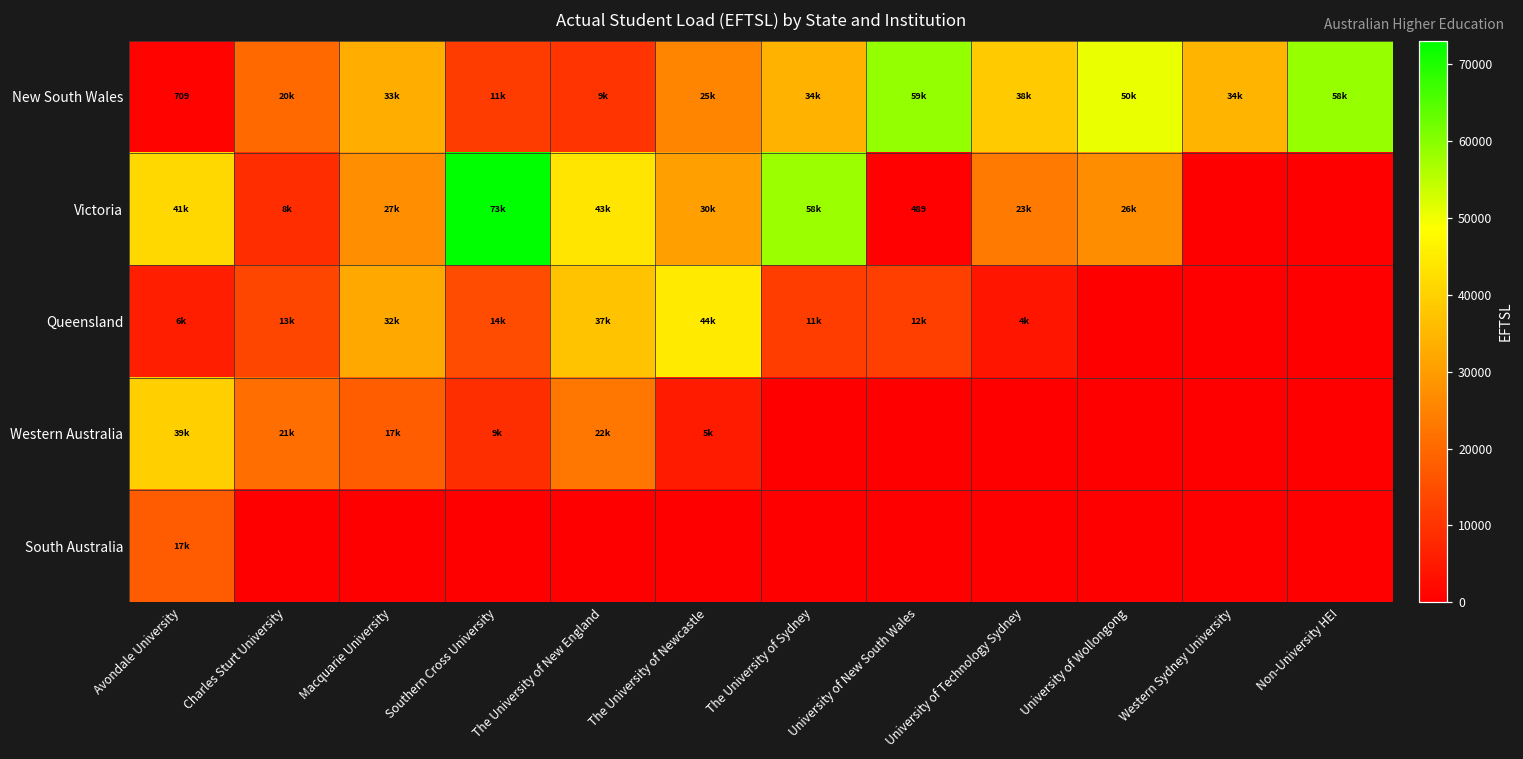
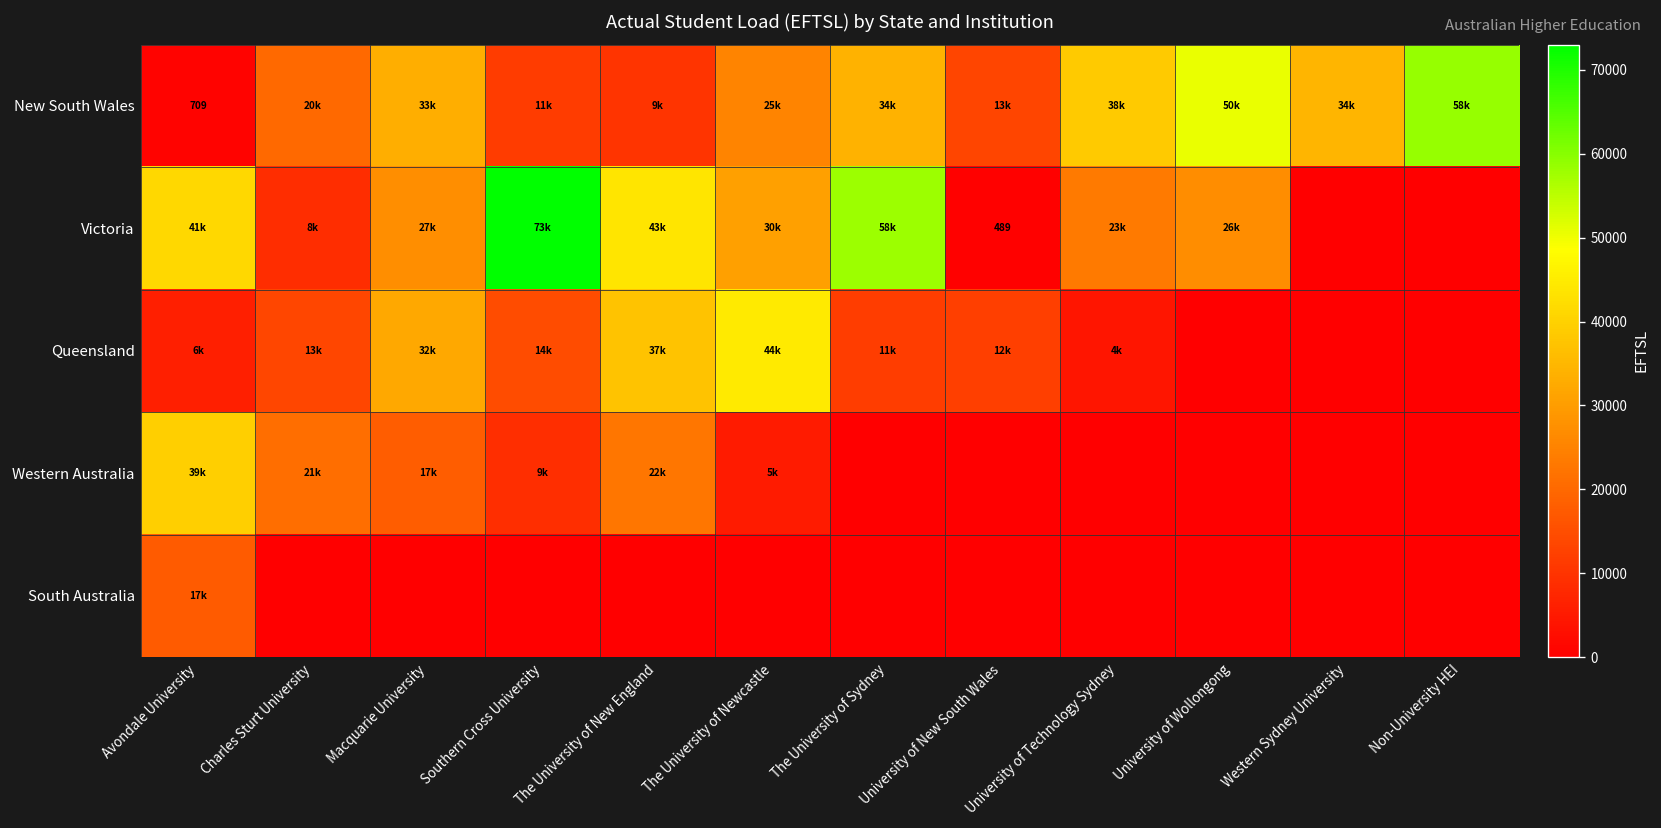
  {
    "New South Wales": {
      "Avondale University": "709",
      "Charles Sturt University": "20k",
      "Macquarie University": "33k",
      "Southern Cross University": "11k",
      "The University of New England": "9k",
      "The University of Newcastle": "25k",
      "The University of Sydney": "34k",
-     "University of New South Wales": "59k",
+     "University of New South Wales": "13k",
      "University of Technology Sydney": "38k",
      "University of Wollongong": "50k",
      "Western Sydney University": "34k",
      "Non-University HEI": "58k"
    },
    "Victoria": {
      "Avondale University": "41k",
      "Charles Sturt University": "8k",
      "Macquarie University": "27k",
      "Southern Cross University": "73k",
      "The University of New England": "43k",
      "The University of Newcastle": "30k",
      "The University of Sydney": "58k",
      "University of New South Wales": "489",
      "University of Technology Sydney": "23k",
      "University of Wollongong": "26k"
    },
    "Queensland": {
      "Avondale University": "6k",
      "Charles Sturt University": "13k",
      "Macquarie University": "32k",
      "Southern Cross University": "14k",
      "The University of New England": "37k",
      "The University of Newcastle": "44k",
      "The University of Sydney": "11k",
      "University of New South Wales": "12k",
      "University of Technology Sydney": "4k"
    },
    "Western Australia": {
      "Avondale University": "39k",
      "Charles Sturt University": "21k",
      "Macquarie University": "17k",
      "Southern Cross University": "9k",
      "The University of New England": "22k",
      "The University of Newcastle": "5k"
    },
    "South Australia": {
      "Avondale University": "17k"
    }
  }
